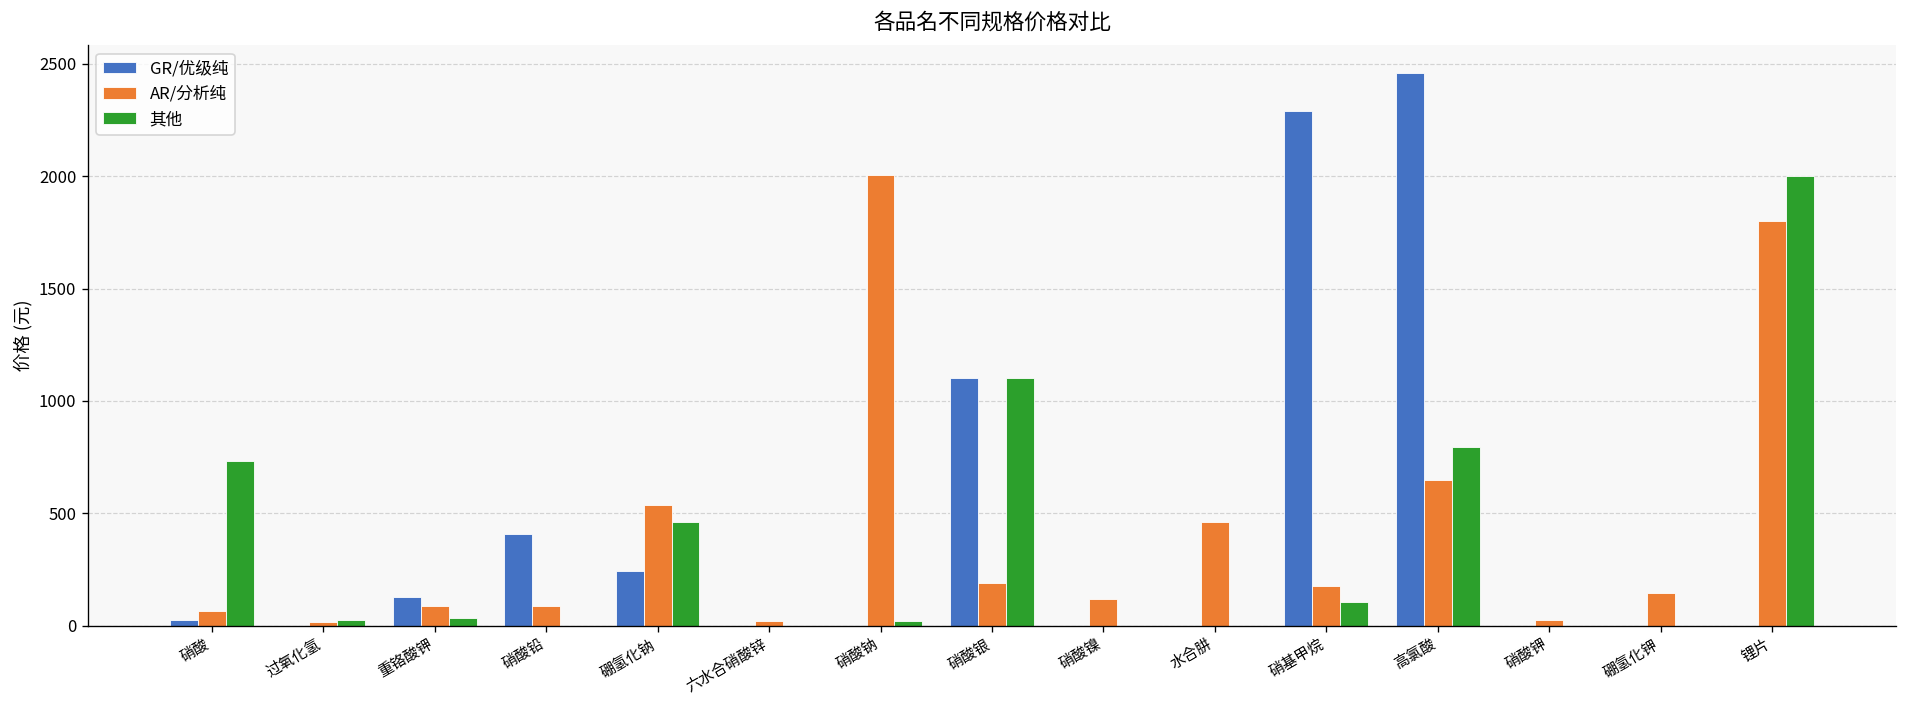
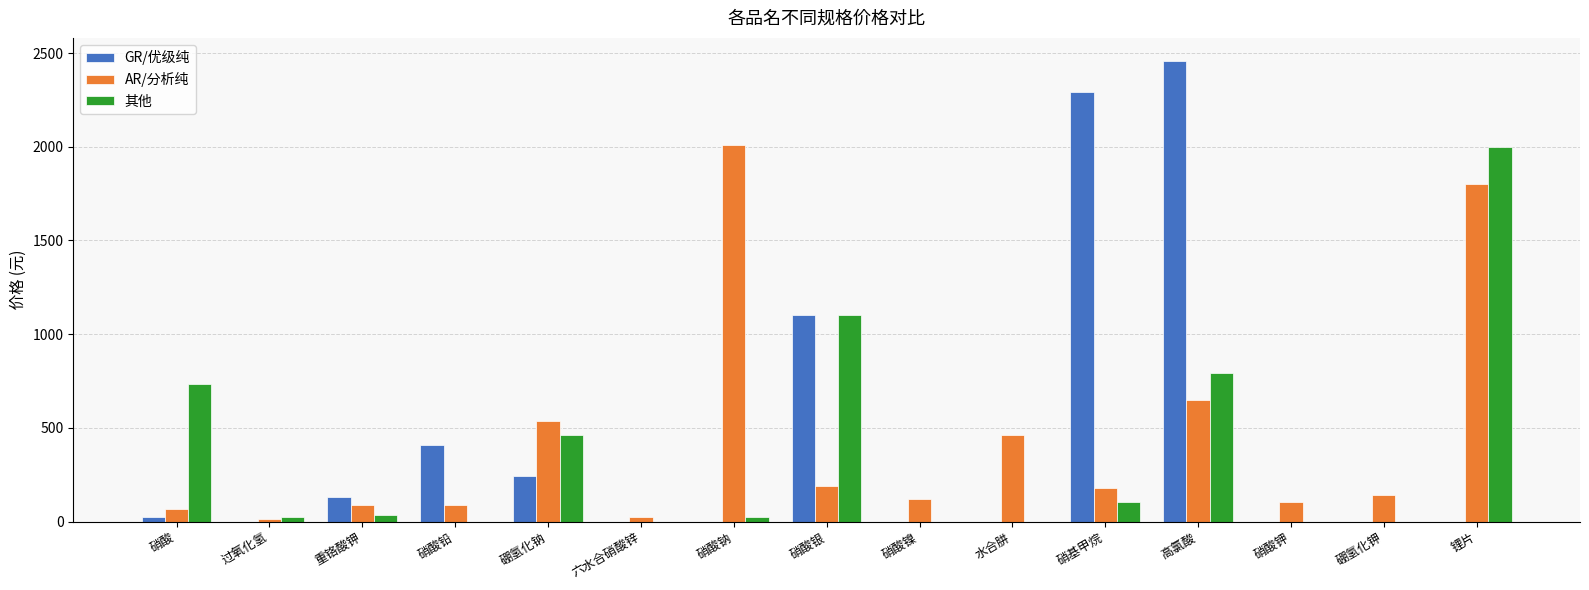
  {
    "GR/优级纯": {
      "硝酸": 30,
      "过氧化氢": 0,
      "重铬酸钾": 130,
      "硝酸铅": 410,
      "硼氢化钠": 240,
      "六水合硝酸锌": 0,
      "硝酸钠": 0,
      "硝酸银": 1100,
      "硝酸镍": 0,
      "水合肼": 0,
      "硝基甲烷": 2290,
      "高氯酸": 2460,
      "硝酸钾": 0,
      "硼氢化钾": 0,
      "锂片": 0
    },
    "AR/分析纯": {
      "硝酸": 70,
      "过氧化氢": 20,
      "重铬酸钾": 90,
      "硝酸铅": 90,
      "硼氢化钠": 540,
      "六水合硝酸锌": 20,
      "硝酸钠": 2010,
      "硝酸银": 190,
      "硝酸镍": 120,
      "水合肼": 460,
      "硝基甲烷": 180,
      "高氯酸": 650,
-     "硝酸钾": 30,
+     "硝酸钾": 100,
      "硼氢化钾": 140,
      "锂片": 1800
    },
    "其他": {
      "硝酸": 730,
      "过氧化氢": 30,
      "重铬酸钾": 40,
      "硝酸铅": 0,
      "硼氢化钠": 460,
      "六水合硝酸锌": 0,
      "硝酸钠": 20,
      "硝酸银": 1100,
      "硝酸镍": 0,
      "水合肼": 0,
      "硝基甲烷": 110,
      "高氯酸": 800,
      "硝酸钾": 0,
      "硼氢化钾": 0,
      "锂片": 2000
    }
  }
